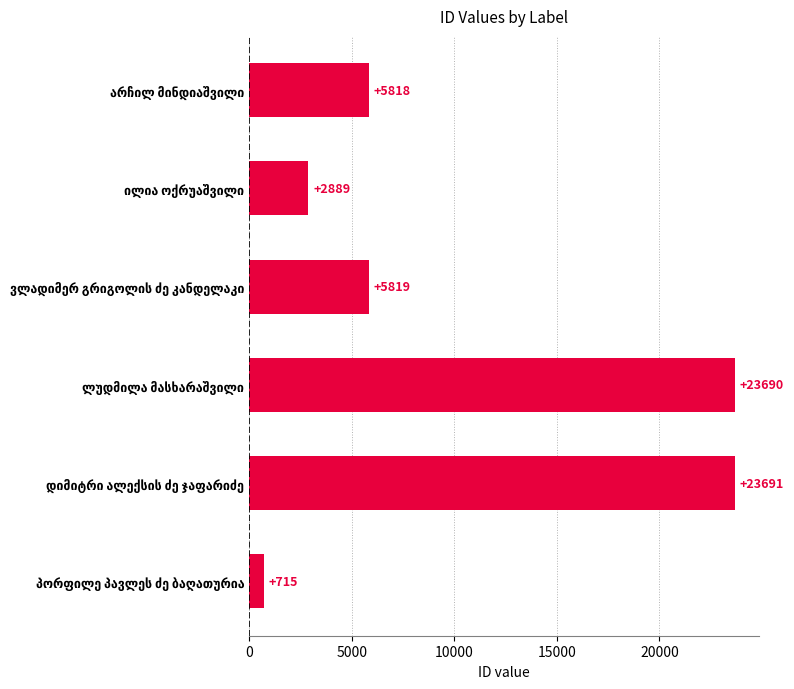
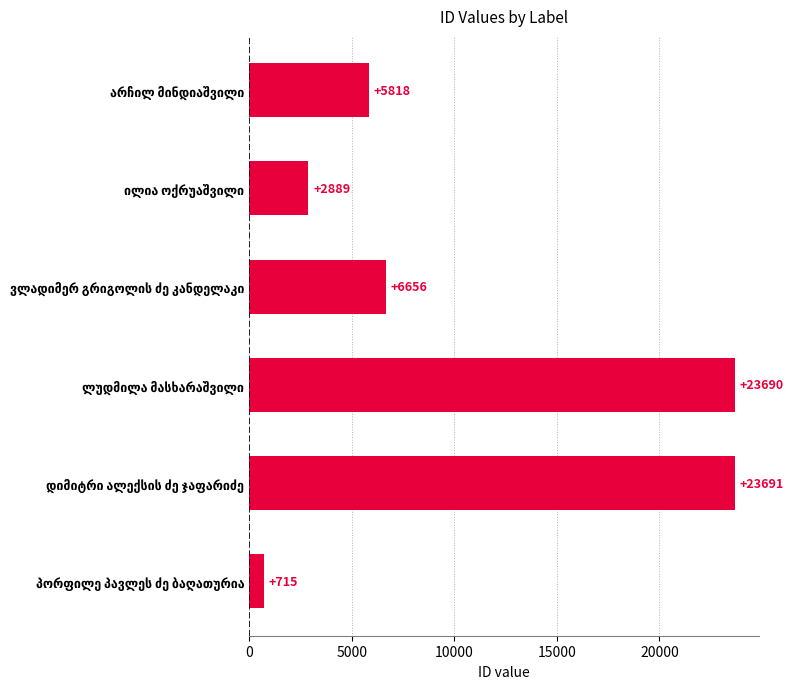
  {
    "არჩილ მინდიაშვილი": "+5818",
    "ილია ოქრუაშვილი": "+2889",
-   "ვლადიმერ გრიგოლის ძე კანდელაკი": "+5819",
+   "ვლადიმერ გრიგოლის ძე კანდელაკი": "+6656",
    "ლუდმილა მასხარაშვილი": "+23690",
    "დიმიტრი ალექსის ძე ჯაფარიძე": "+23691",
    "პორფილე პავლეს ძე ბაღათურია": "+715"
  }
